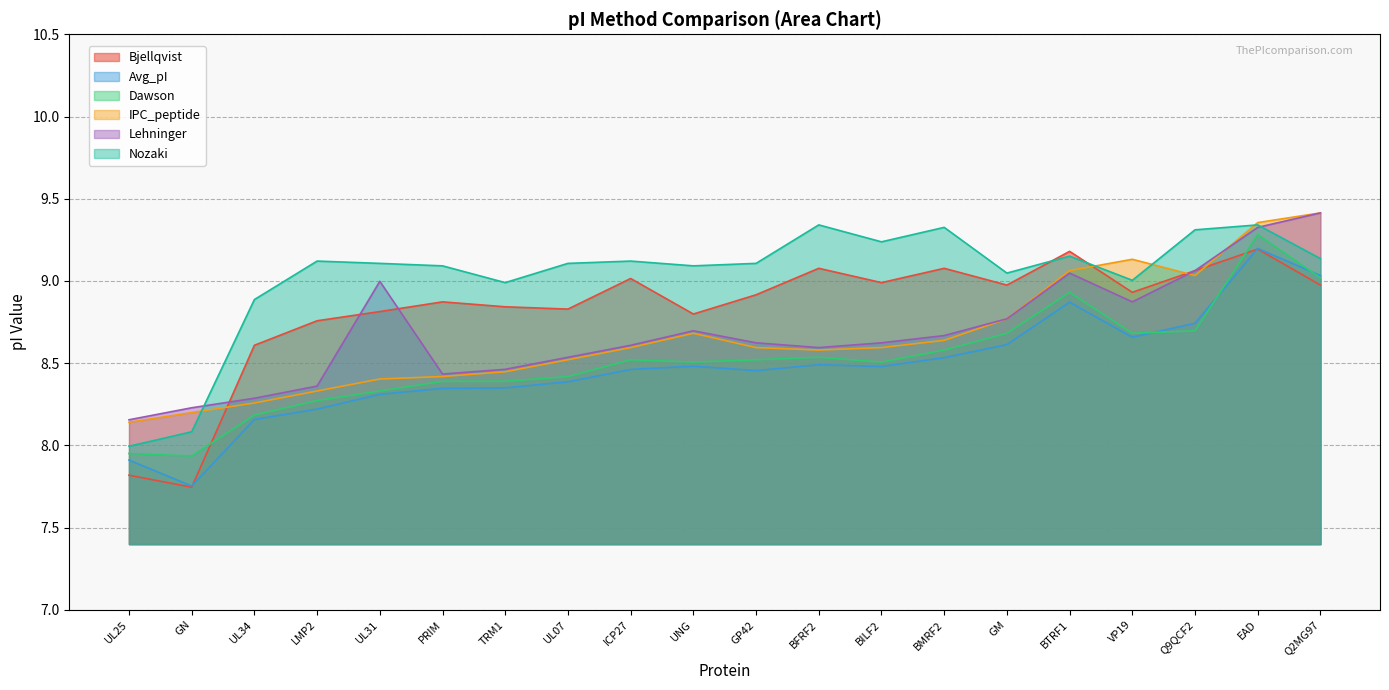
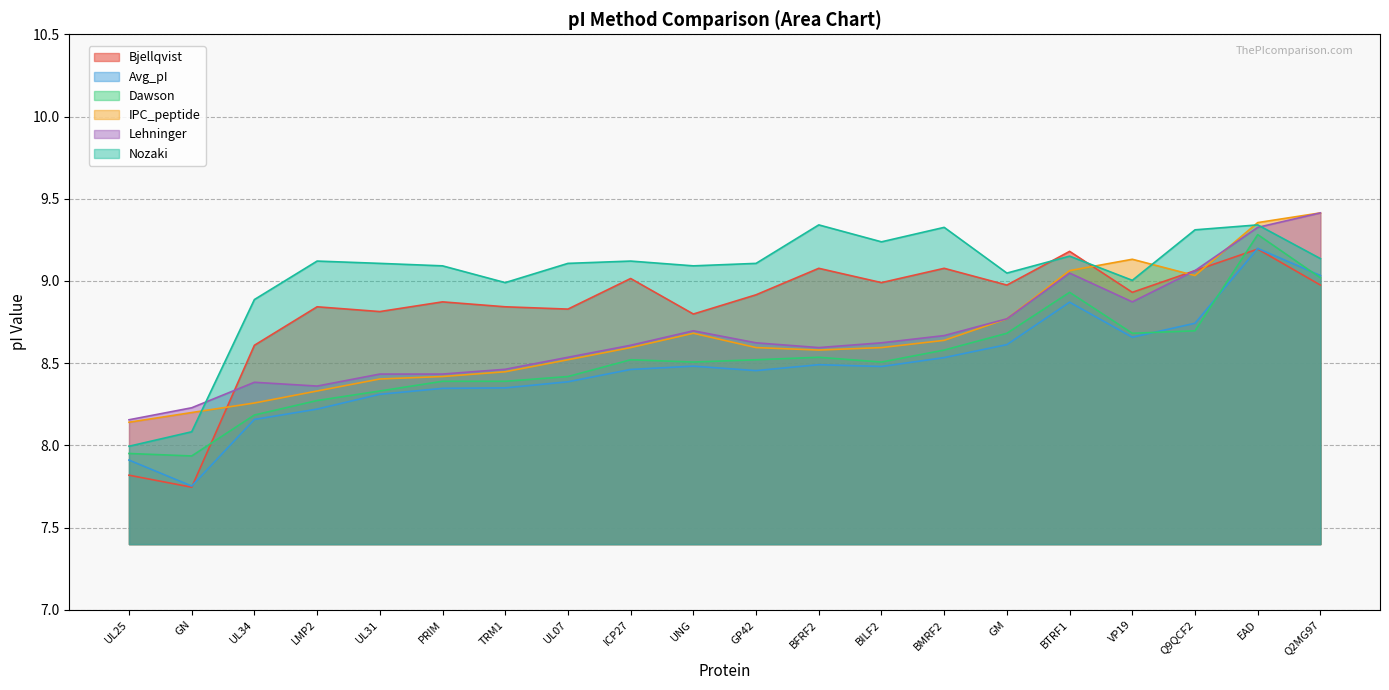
  {
    "Bjellqvist": {
      "UL25": 7.82,
      "UL34": 8.61,
-     "LMP2": 8.76,
+     "LMP2": 8.84,
      "UL31": 8.81,
      "PRIM": 8.87,
      "TRM1": 8.84,
      "UL07": 8.83,
      "ICP27": 9.02,
      "UNG": 8.80,
      "GP42": 8.92,
      "BFRF2": 9.08,
      "BILF2": 8.99,
      "BMRF2": 9.08,
      "GM": 8.98,
      "BTRF1": 9.18,
      "VP19": 8.93,
      "Q2MG97": 8.98
    },
    "IPC_peptide": {
      "GN": 8.20,
      "UL34": 8.26,
      "LMP2": 8.33,
      "UL31": 8.40,
      "GP42": 8.60,
      "BILF2": 8.60,
      "BMRF2": 8.64,
      "VP19": 9.13,
      "Q9QCF2": 9.03
    },
    "Lehninger": {
      "GN": 8.23,
-     "UL34": 8.29,
+     "UL34": 8.38,
      "LMP2": 8.36,
-     "UL31": 9.00,
+     "UL31": 8.43,
      "GP42": 8.62,
      "BILF2": 8.62,
      "BMRF2": 8.67,
      "VP19": 8.87
    }
  }
